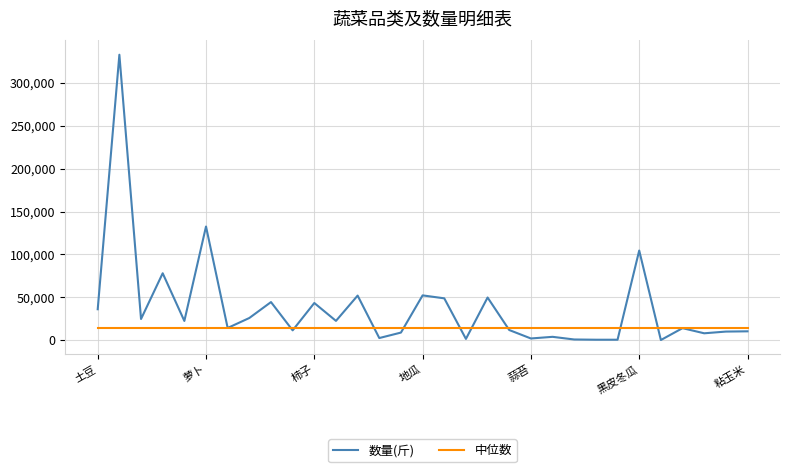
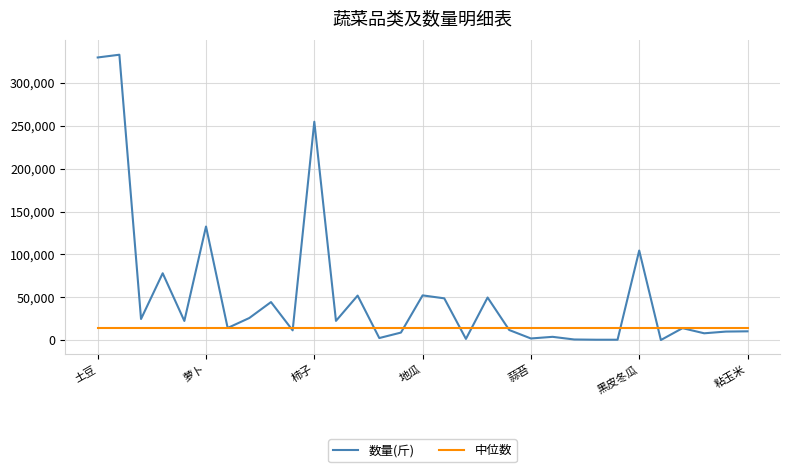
  {
    "数量(斤)": {
-     "土豆": "40,000",
+     "土豆": "330,000",
      "萝卜": "130,000",
-     "柿子": "40,000",
+     "柿子": "250,000",
      "地瓜": "50,000",
      "蒜苔": "0",
      "黑皮冬瓜": "100,000",
      "粘玉米": "10,000"
    },
    "中位数": {
      "土豆": "10,000",
      "萝卜": "10,000",
      "柿子": "10,000",
      "地瓜": "10,000",
      "蒜苔": "10,000",
      "黑皮冬瓜": "10,000",
      "粘玉米": "10,000"
    }
  }
